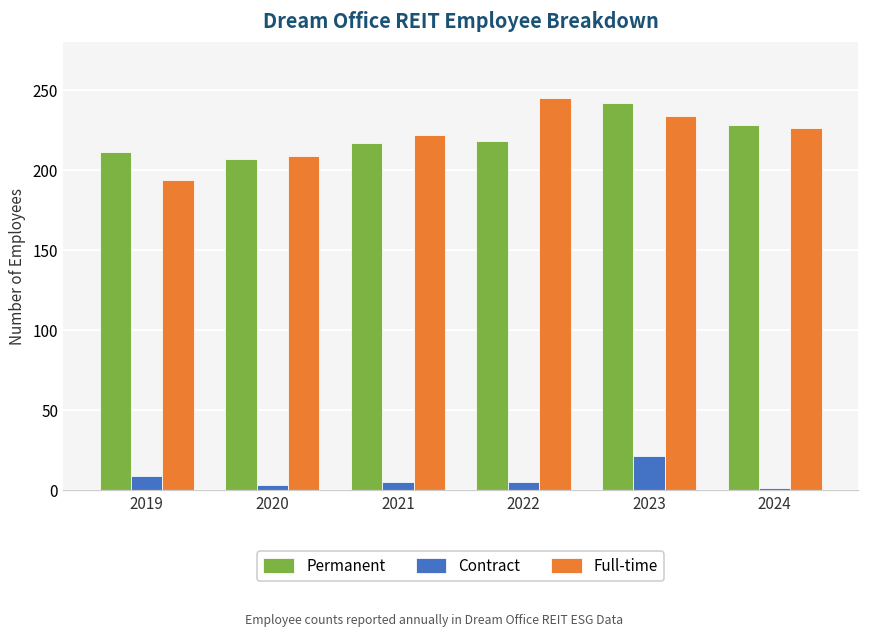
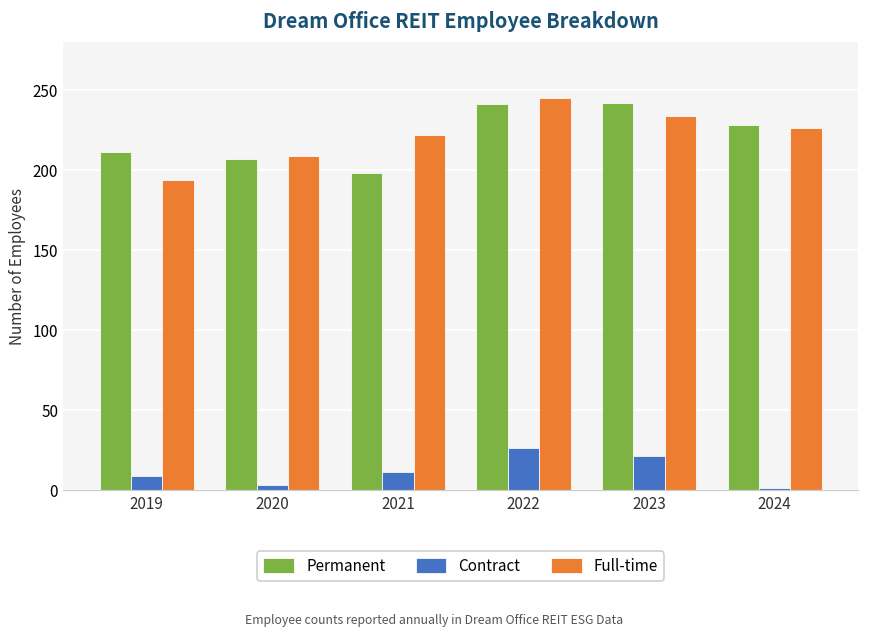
  {
    "Permanent": {
      "2019": 211,
      "2020": 207,
-     "2021": 217,
-     "2022": 218,
+     "2021": 198,
+     "2022": 241,
      "2023": 242,
      "2024": 228
    },
    "Contract": {
      "2019": 9,
      "2020": 3,
-     "2021": 5,
-     "2022": 5,
+     "2021": 11,
+     "2022": 26,
      "2023": 21
    },
    "Full-time": {
      "2019": 194,
      "2020": 209,
      "2021": 222,
      "2022": 245,
      "2023": 234,
      "2024": 226
    }
  }
